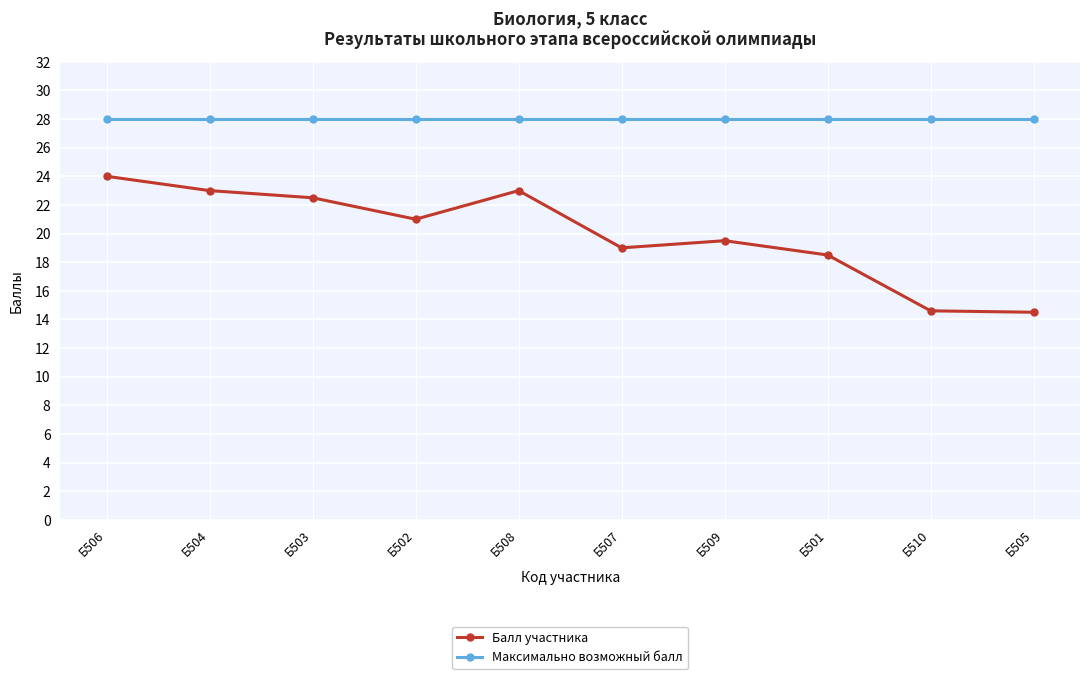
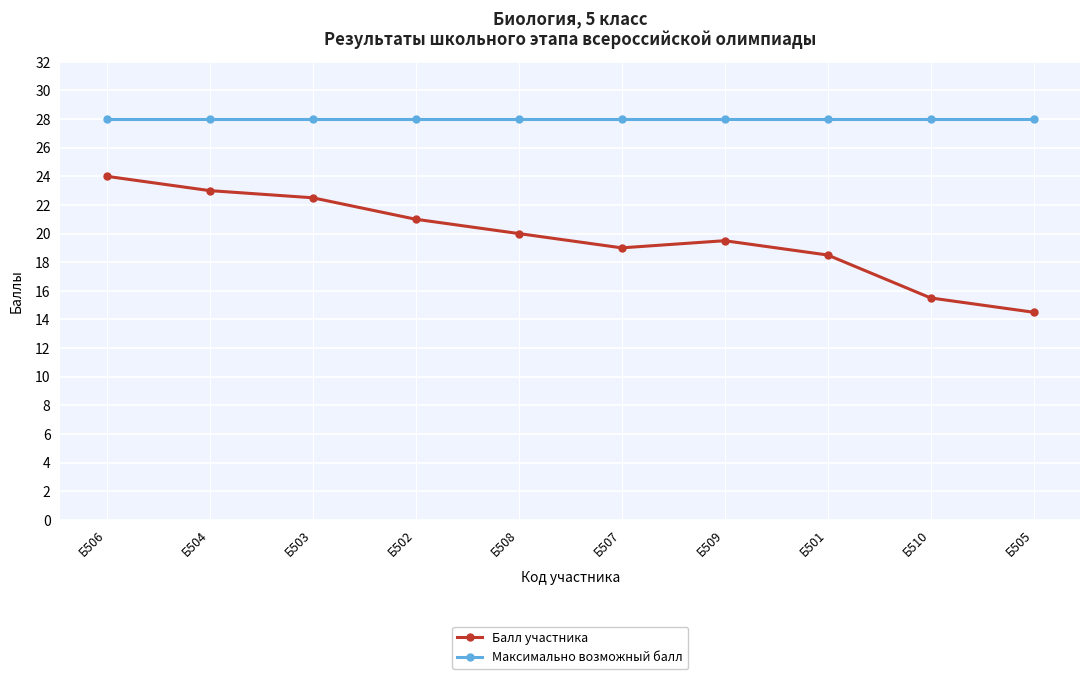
  {
    "Балл участника": {
      "Б506": 24.0,
      "Б504": 23.0,
      "Б503": 22.5,
      "Б502": 21.0,
-     "Б508": 23,
+     "Б508": 20,
      "Б507": 19.0,
      "Б509": 19.5,
      "Б501": 18.5,
-     "Б510": 14.6,
+     "Б510": 15.5,
      "Б505": 14.5
    },
    "Максимально возможный балл": {
      "Б506": 28.0,
      "Б504": 28.0,
      "Б503": 28.0,
      "Б502": 28.0,
      "Б508": 28.0,
      "Б507": 28.0,
      "Б509": 28.0,
      "Б501": 28.0,
      "Б510": 28.0,
      "Б505": 28.0
    }
  }
